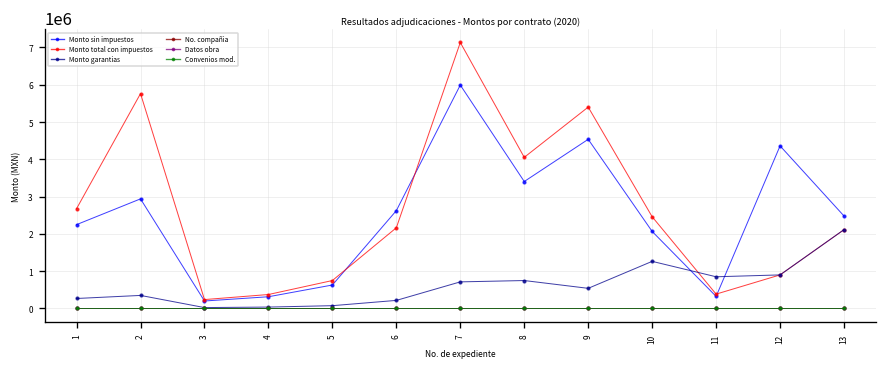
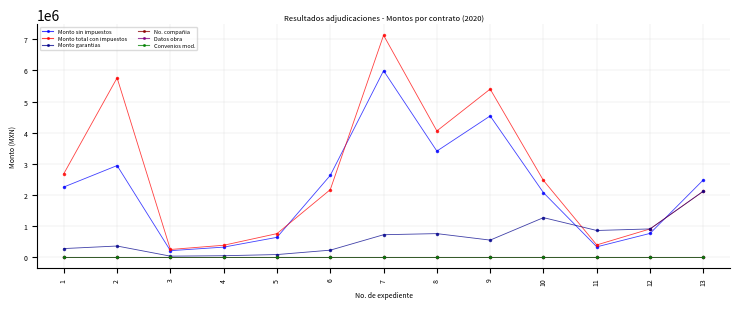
  {
    "Monto sin impuestos": {
      "1": 2200000,
      "2": 2900000,
      "5": 600000,
      "6": 2600000,
      "7": 6000000,
      "8": 3400000,
      "9": 4500000,
      "10": 2100000,
-     "12": 4400000,
+     "12": 800000,
      "13": 2500000
    },
    "Monto total con impuestos": {
      "1": 2700000,
      "2": 5800000,
      "5": 700000,
      "6": 2200000,
      "7": 7100000,
      "8": 4100000,
      "9": 5400000,
      "10": 2500000
    },
    "Monto garantias": {
      "1": 300000,
      "2": 300000,
      "6": 200000,
      "7": 700000,
      "8": 700000,
      "9": 500000,
      "10": 1300000,
      "11": 900000
    },
    "Convenios mod.": {
      "1": 0,
      "2": 0,
      "6": 0,
      "7": 0,
      "8": 0,
      "9": 0,
      "10": 0,
      "11": 0,
      "12": 0,
      "13": 0
    }
  }
